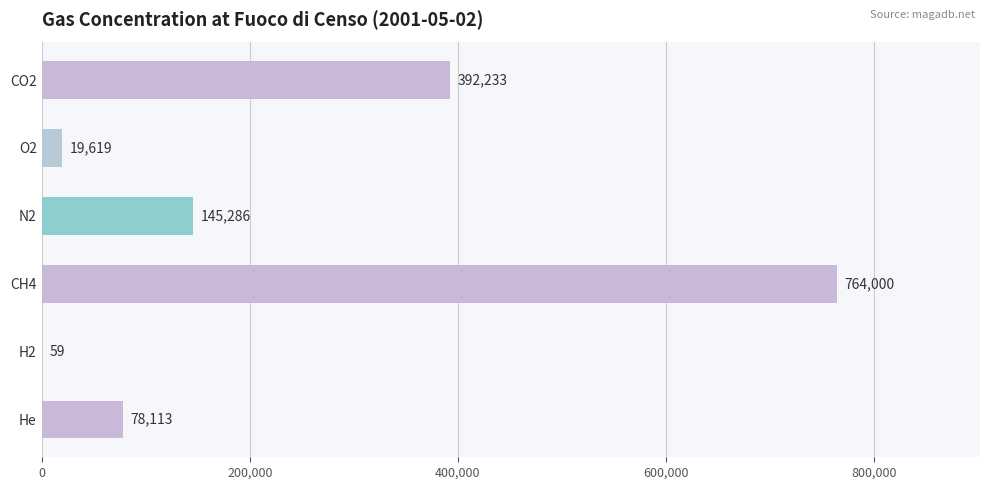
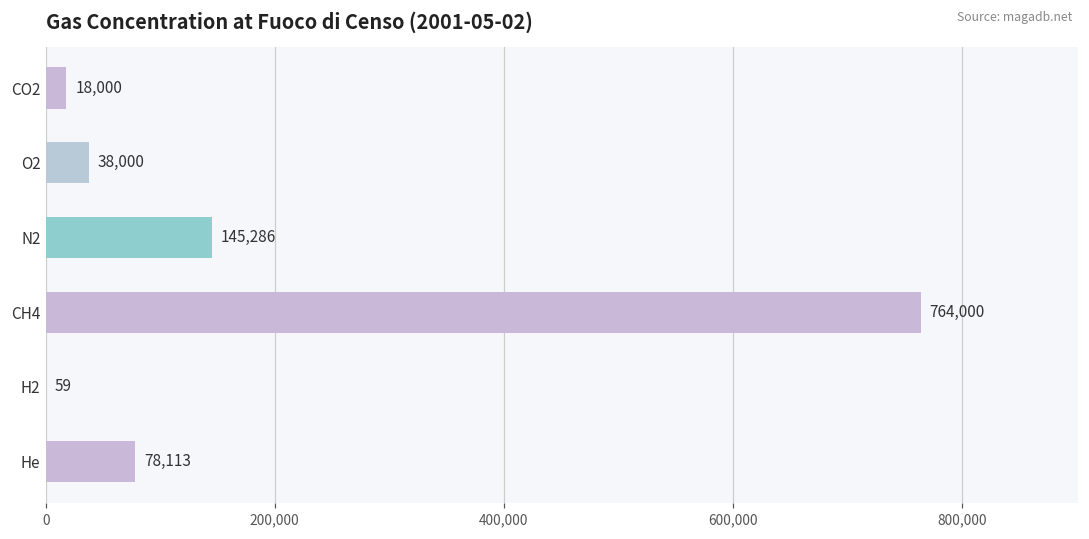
  {
-   "CO2": "392,233",
-   "O2": "19,619",
+   "CO2": "18,000",
+   "O2": "38,000",
    "N2": "145,286",
    "CH4": "764,000",
    "H2": "59",
    "He": "78,113"
  }
